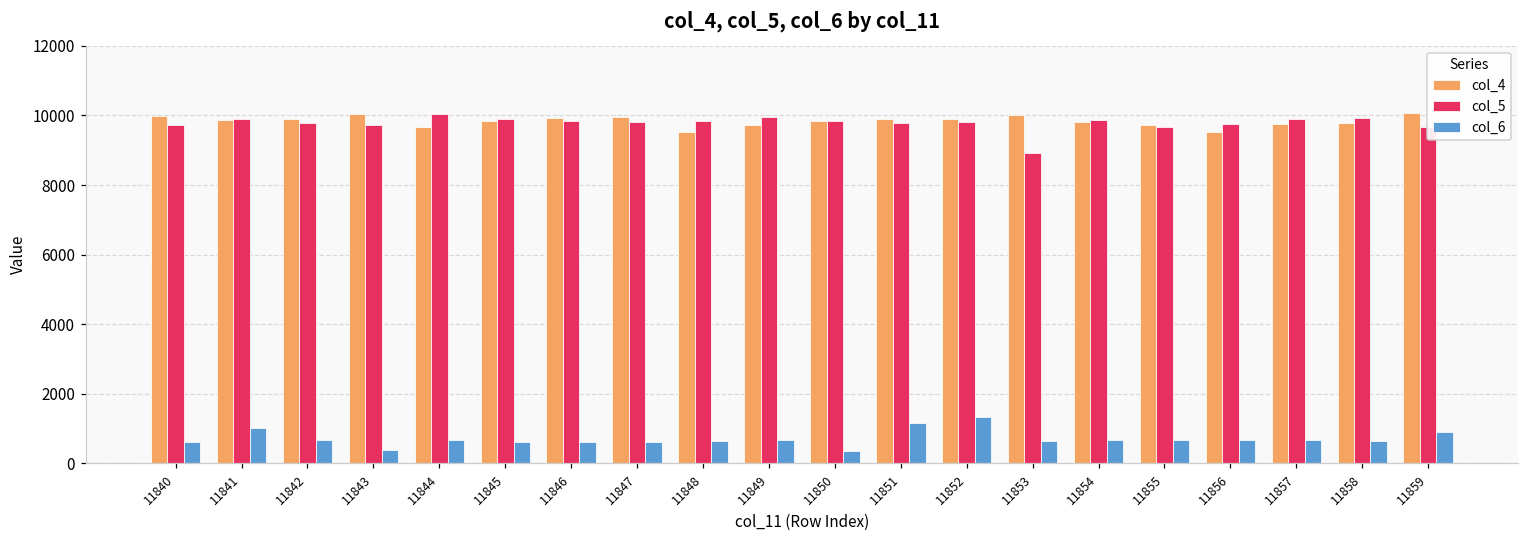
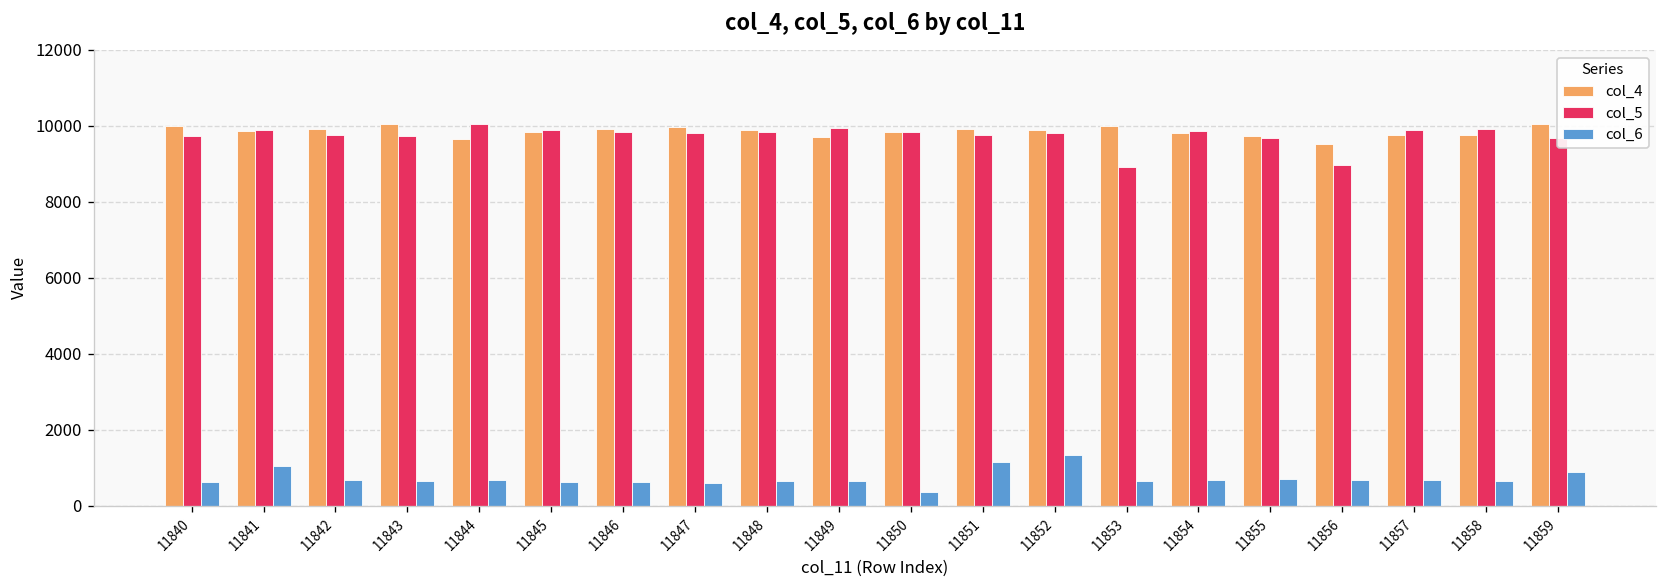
  {
    "col_4": {
      "11840": 10000,
      "11841": 9900,
      "11842": 9900,
      "11843": 10000,
      "11844": 9700,
      "11845": 9800,
      "11846": 9900,
      "11847": 10000,
-     "11848": 9500,
+     "11848": 9900,
      "11849": 9700,
      "11850": 9800,
      "11851": 9900,
      "11852": 9900,
      "11853": 10000,
      "11854": 9800,
      "11855": 9700,
      "11856": 9500,
      "11857": 9800,
      "11858": 9800,
      "11859": 10100
    },
    "col_5": {
      "11840": 9700,
      "11841": 9900,
      "11842": 9800,
      "11843": 9700,
      "11844": 10000,
      "11845": 9900,
      "11846": 9800,
      "11847": 9800,
      "11848": 9900,
      "11849": 10000,
      "11850": 9800,
      "11851": 9800,
      "11852": 9800,
      "11853": 8900,
      "11854": 9900,
      "11855": 9700,
-     "11856": 9800,
+     "11856": 9000,
      "11857": 9900,
      "11858": 9900
    },
    "col_6": {
      "11840": 600,
      "11841": 1000,
      "11842": 700,
-     "11843": 400,
+     "11843": 600,
      "11844": 700,
      "11845": 600,
      "11846": 600,
      "11847": 600,
      "11848": 600,
      "11849": 700,
      "11850": 400,
      "11851": 1100,
      "11852": 1300,
      "11853": 700,
      "11854": 700,
      "11855": 700,
      "11856": 700,
      "11857": 700,
      "11858": 600,
      "11859": 900
    }
  }
